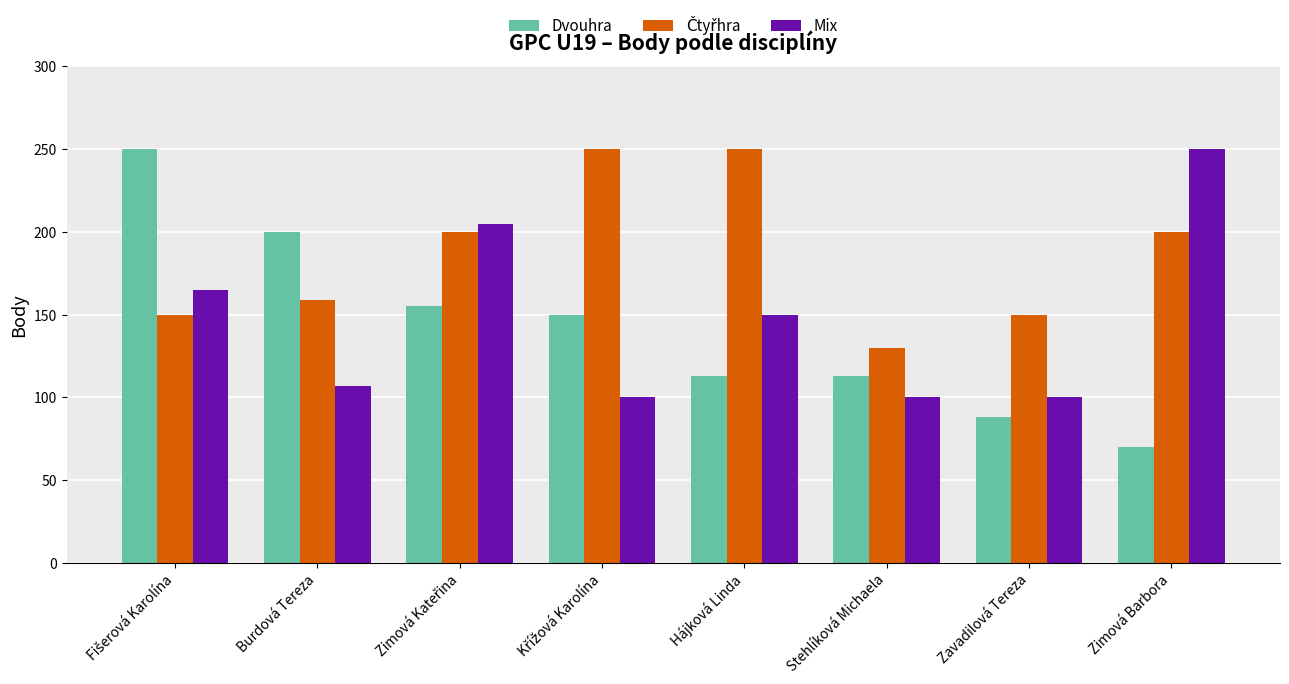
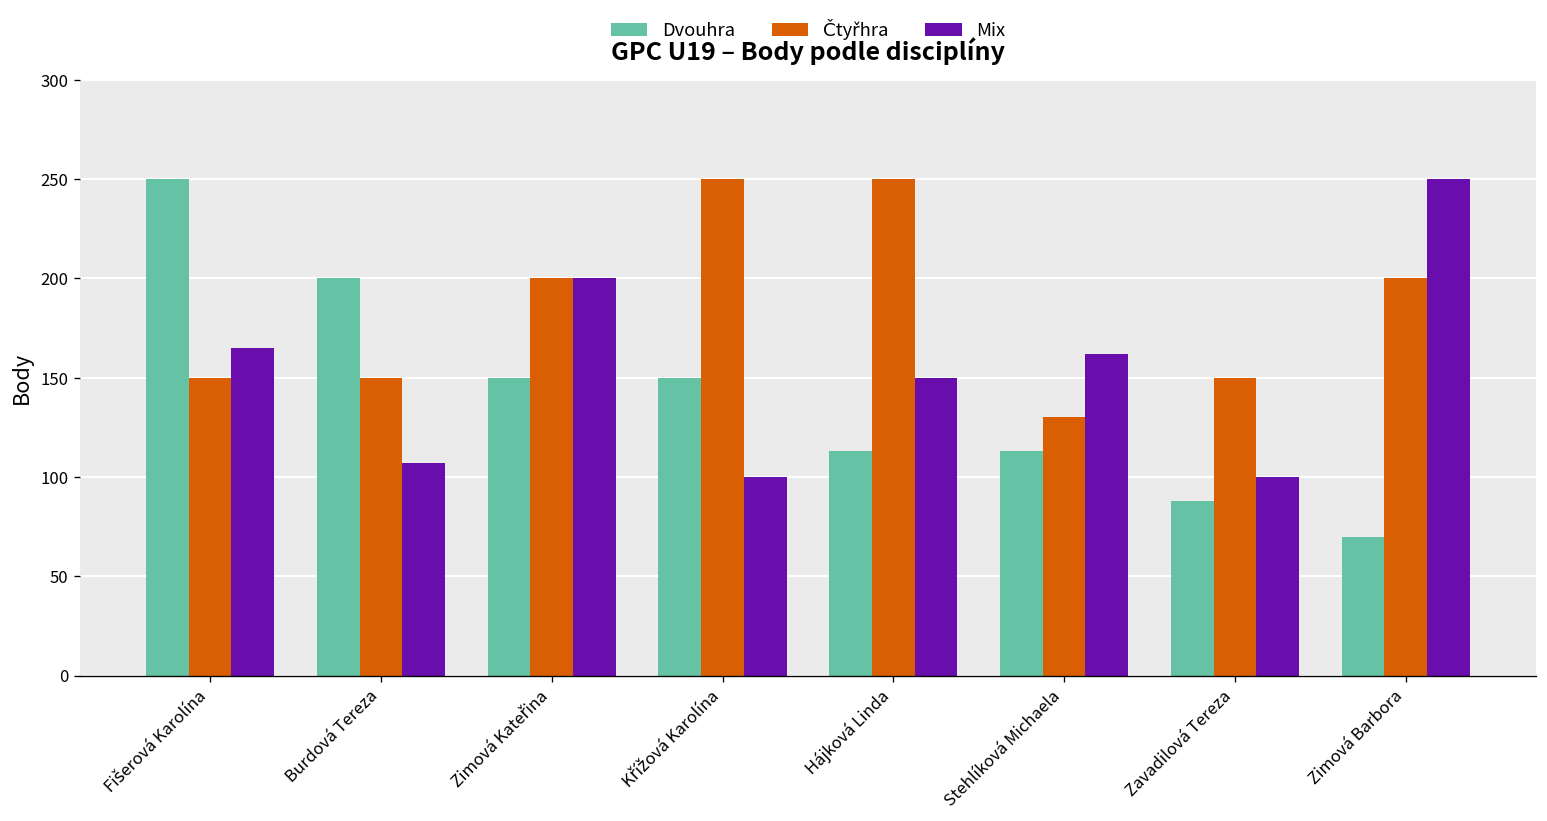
  {
    "Dvouhra": {
      "Fišerová Karolína": 250,
      "Burdová Tereza": 200,
-     "Zimová Kateřina": 155,
+     "Zimová Kateřina": 150,
      "Křížová Karolína": 150,
      "Hájková Linda": 113,
      "Stehlíková Michaela": 113,
      "Zavadilová Tereza": 88,
      "Zimová Barbora": 70
    },
    "Čtyřhra": {
      "Fišerová Karolína": 150,
-     "Burdová Tereza": 159,
+     "Burdová Tereza": 150,
      "Zimová Kateřina": 200,
      "Křížová Karolína": 250,
      "Hájková Linda": 250,
      "Stehlíková Michaela": 130,
      "Zavadilová Tereza": 150,
      "Zimová Barbora": 200
    },
    "Mix": {
      "Fišerová Karolína": 165,
      "Burdová Tereza": 107,
-     "Zimová Kateřina": 205,
+     "Zimová Kateřina": 200,
      "Křížová Karolína": 100,
      "Hájková Linda": 150,
-     "Stehlíková Michaela": 100,
+     "Stehlíková Michaela": 162,
      "Zavadilová Tereza": 100,
      "Zimová Barbora": 250
    }
  }
